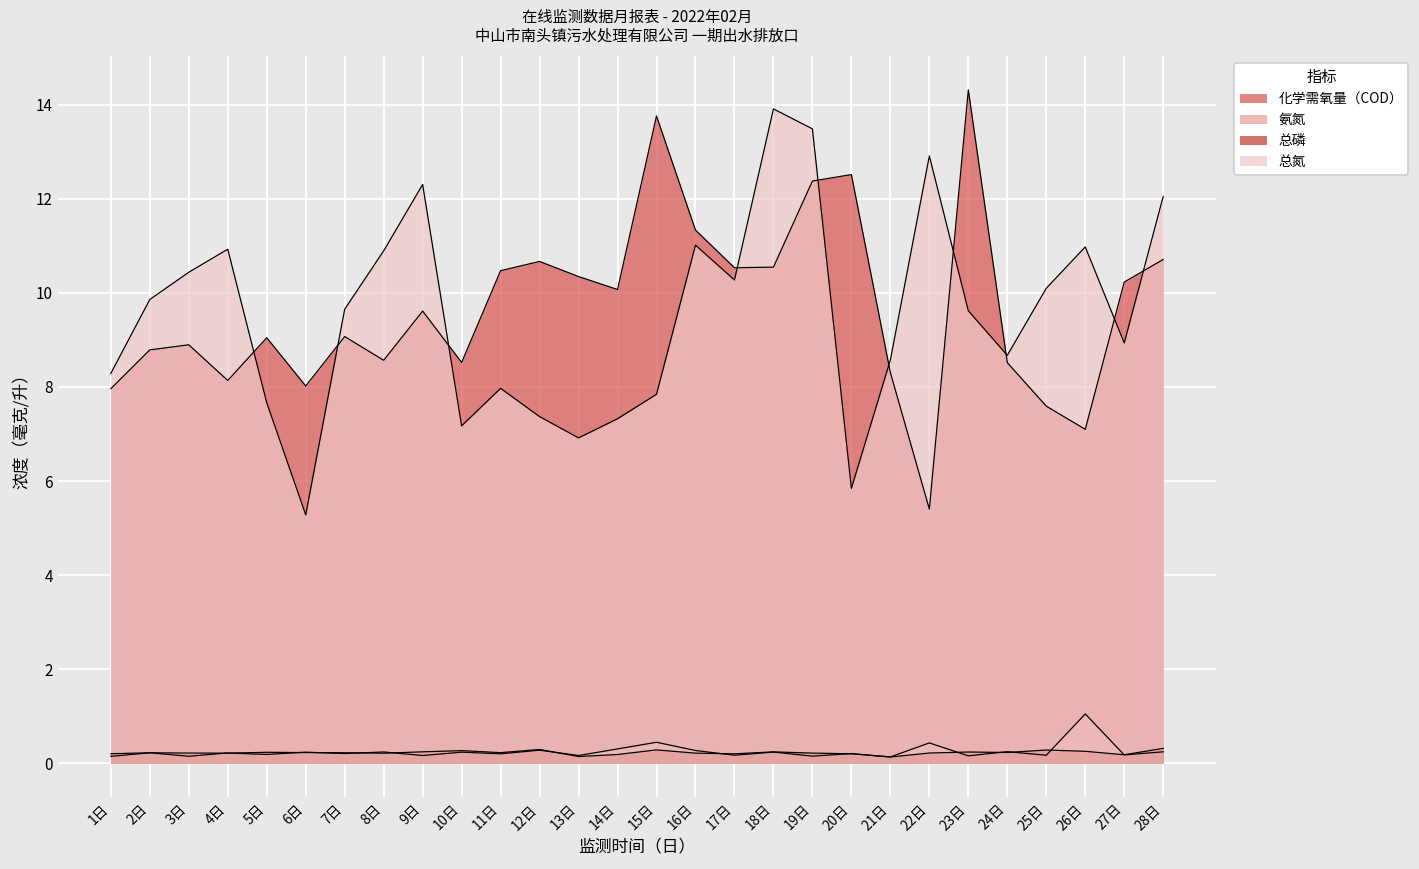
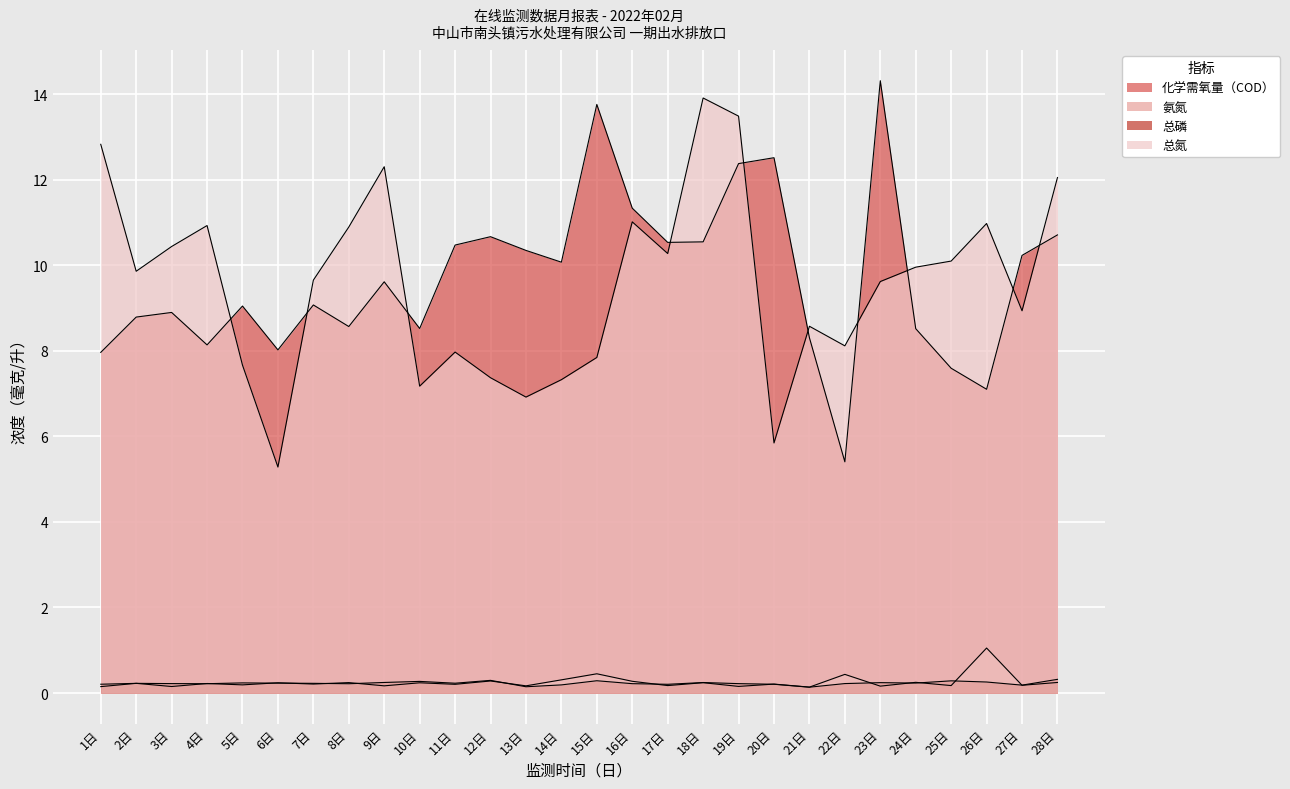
  {
    "氨氮": {
      "3日": 0.2,
      "9日": 0.2,
      "14日": 0.3,
      "15日": 0.4,
      "19日": 0.2,
      "22日": 0.4,
      "23日": 0.2,
      "25日": 0.2,
      "26日": 1.1,
      "28日": 0.2
    },
    "总氮": {
-     "1日": 8.3,
+     "1日": 12.8,
      "2日": 9.9,
      "3日": 10.4,
      "4日": 10.9,
      "5日": 7.7,
      "6日": 5.3,
      "7日": 9.7,
      "8日": 10.9,
      "9日": 12.3,
      "10日": 7.2,
      "11日": 8.0,
      "12日": 7.4,
      "13日": 6.9,
      "14日": 7.3,
      "15日": 7.8,
      "16日": 11.0,
      "17日": 10.3,
      "18日": 13.9,
      "19日": 13.5,
      "20日": 5.8,
      "21日": 8.6,
-     "22日": 12.9,
+     "22日": 8.1,
      "23日": 9.6,
-     "24日": 8.7,
+     "24日": 10.0,
      "25日": 10.1,
      "26日": 11.0,
      "27日": 8.9,
      "28日": 12.0
    }
  }
